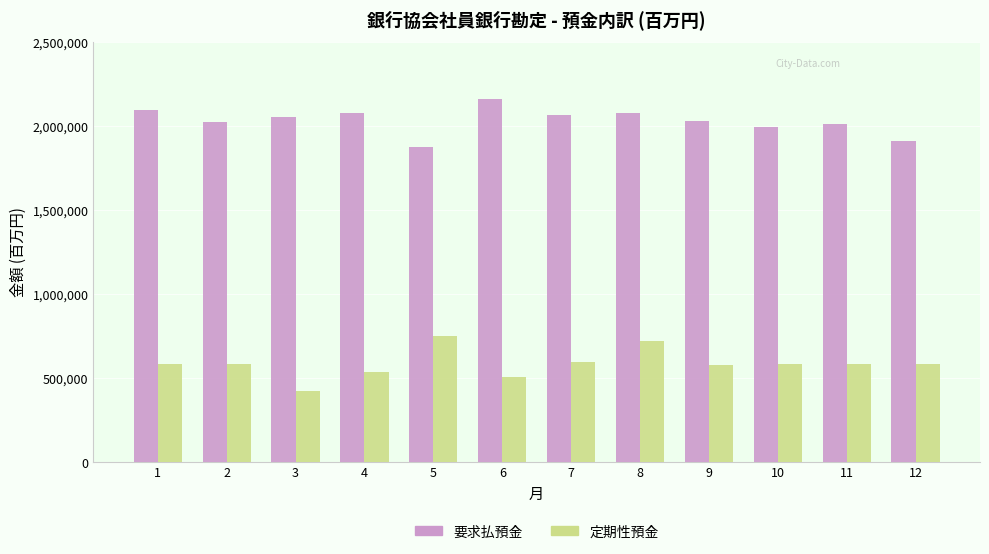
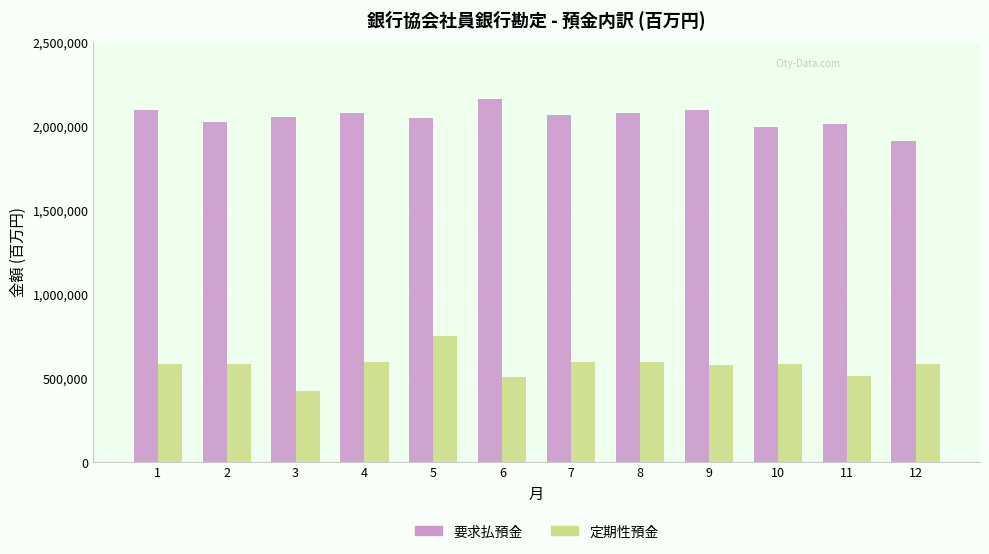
  {
    "要求払預金": {
      "1": "2,090,000",
      "2": "2,020,000",
      "3": "2,050,000",
      "4": "2,080,000",
-     "5": "1,870,000",
+     "5": "2,050,000",
      "6": "2,160,000",
      "7": "2,060,000",
      "8": "2,070,000",
-     "9": "2,030,000",
+     "9": "2,090,000",
      "10": "1,990,000",
      "11": "2,010,000",
      "12": "1,910,000"
    },
    "定期性預金": {
      "1": "580,000",
      "2": "580,000",
      "3": "420,000",
-     "4": "530,000",
+     "4": "600,000",
      "5": "750,000",
      "6": "500,000",
      "7": "590,000",
-     "8": "720,000",
+     "8": "590,000",
      "9": "570,000",
      "10": "580,000",
-     "11": "580,000",
+     "11": "510,000",
      "12": "580,000"
    }
  }
